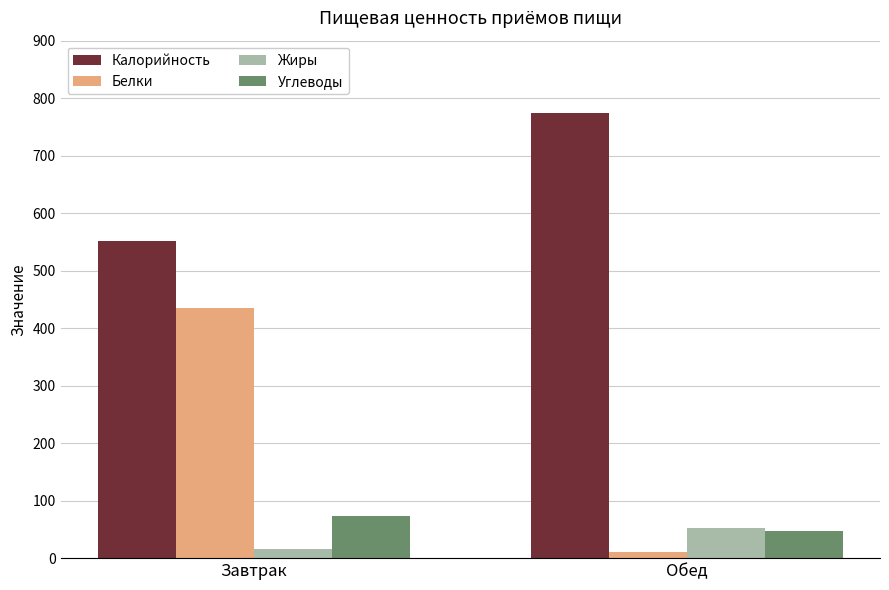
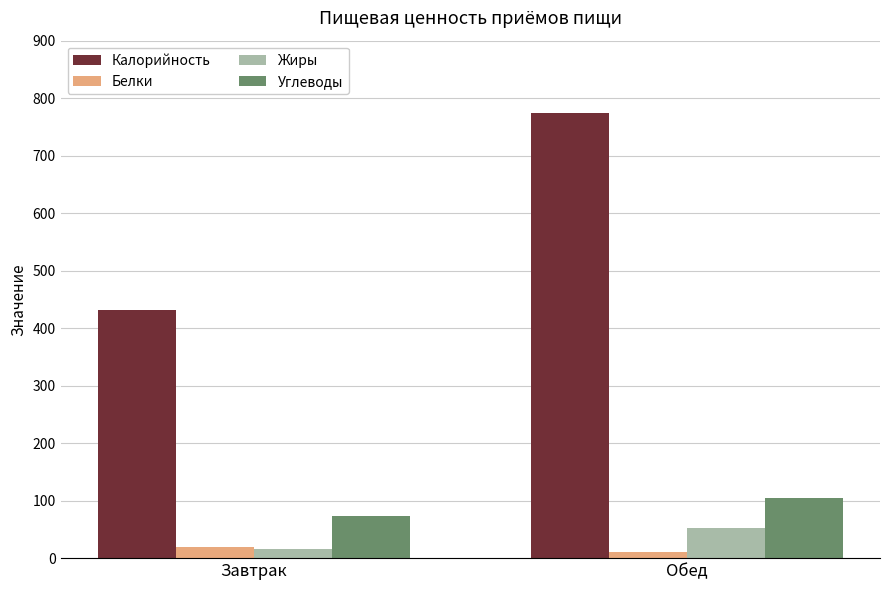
  {
    "Калорийность": {
-     "Завтрак": 550,
+     "Завтрак": 430,
      "Обед": 770
    },
    "Белки": {
-     "Завтрак": 440,
+     "Завтрак": 20,
      "Обед": 10
    },
    "Жиры": {
      "Завтрак": 20,
      "Обед": 50
    },
    "Углеводы": {
      "Завтрак": 70,
-     "Обед": 50
+     "Обед": 100
    }
  }
